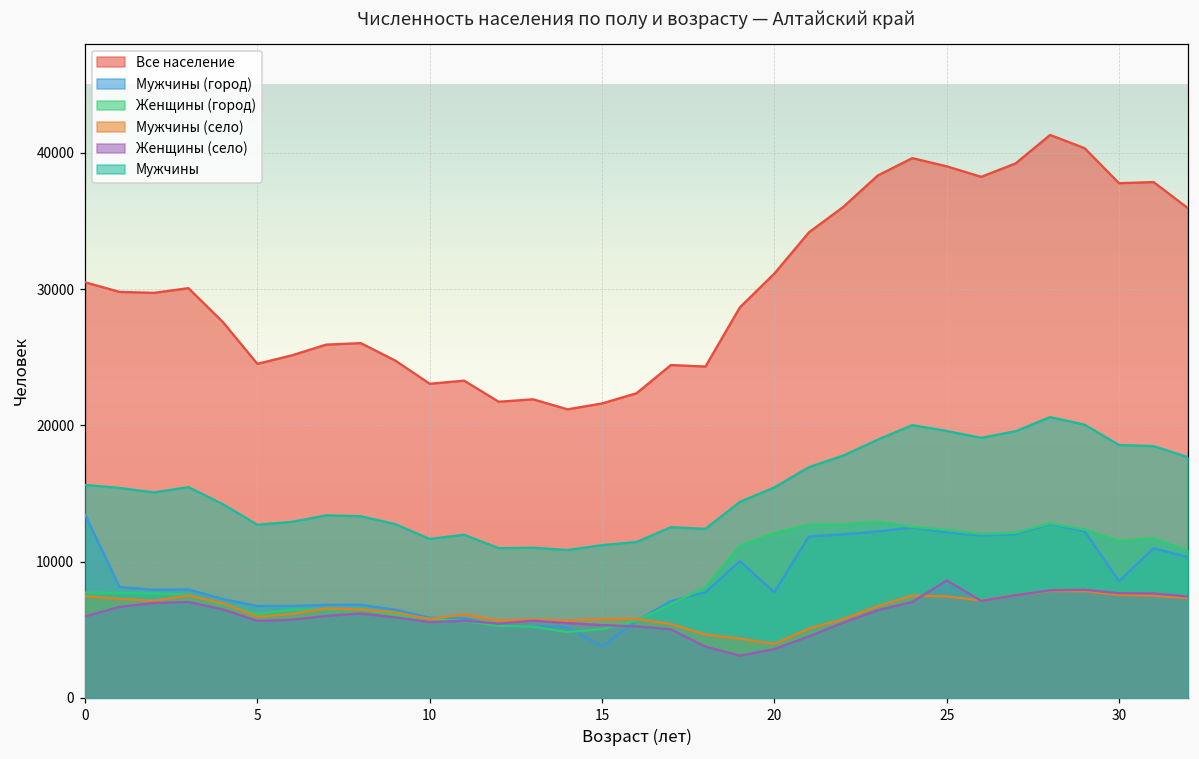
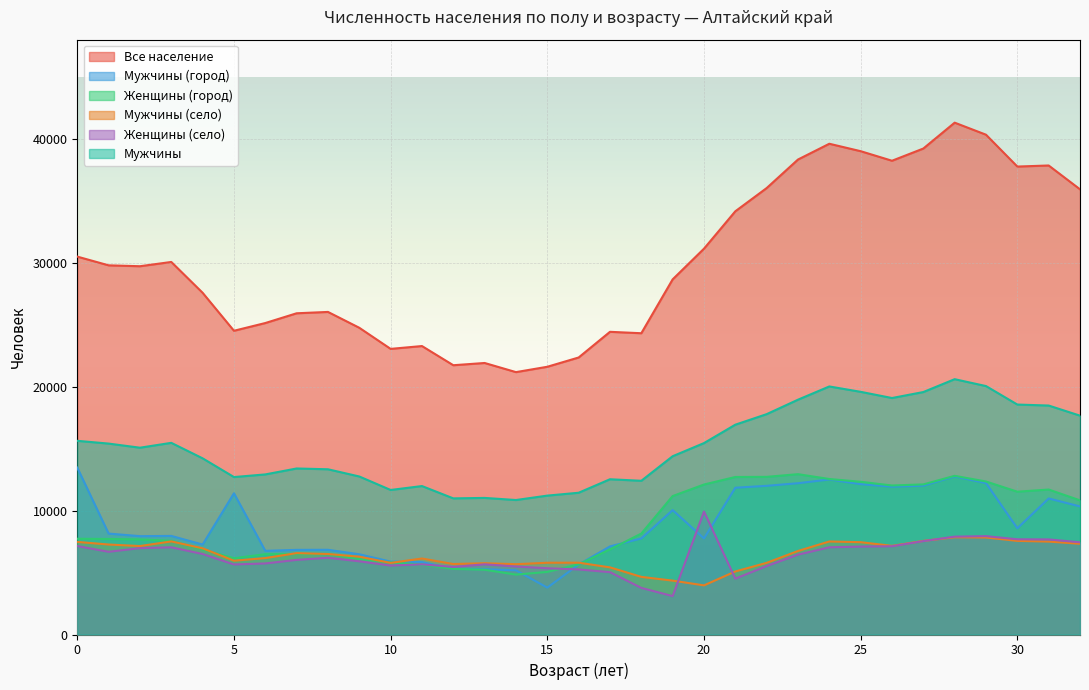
  {
    "Мужчины (город)": {
      "0": 13500,
-     "5": 6700,
+     "5": 11400,
      "15": 3800,
      "20": 7800,
      "30": 8600
    },
    "Женщины (село)": {
-     "0": 6000,
+     "0": 7100,
      "5": 5700,
      "10": 5600,
      "15": 5300,
-     "20": 3600,
-     "25": 8600
+     "20": 9900,
+     "25": 7100
    }
  }
